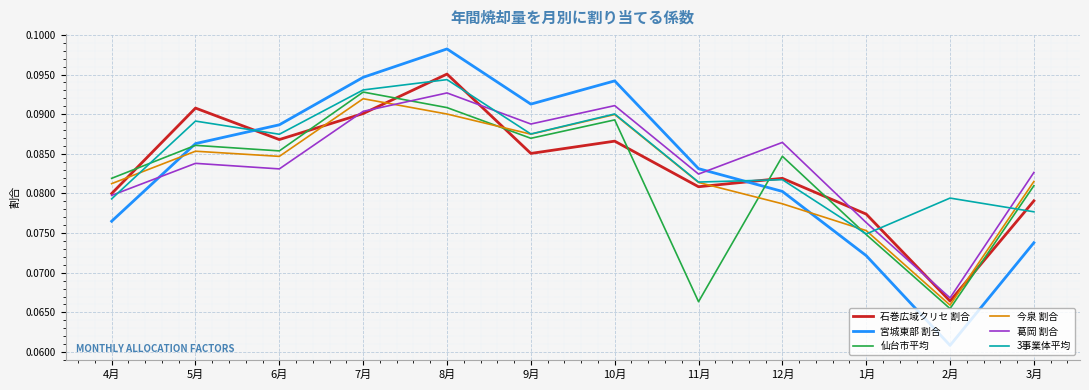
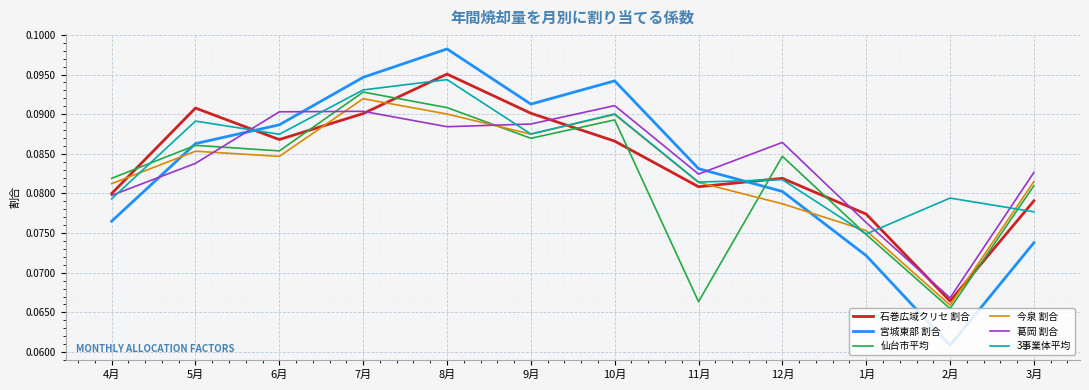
  {
    "石巻広域クリセ 割合": {
      "5月": 0.091,
      "6月": 0.087,
      "8月": 0.095,
-     "9月": 0.085,
+     "9月": 0.090,
      "10月": 0.087,
      "11月": 0.081,
      "1月": 0.077,
      "2月": 0.066,
      "3月": 0.079
    },
    "宮城東部 割合": {
      "4月": 0.077,
      "6月": 0.089,
      "7月": 0.095,
      "8月": 0.098,
      "9月": 0.091,
      "10月": 0.094,
      "11月": 0.083,
      "12月": 0.080,
      "1月": 0.072,
      "3月": 0.074
    },
    "仙台市平均": {
      "4月": 0.082,
      "6月": 0.085,
      "8月": 0.091,
      "9月": 0.087,
      "10月": 0.089,
      "11月": 0.066,
      "12月": 0.085,
      "3月": 0.081
    },
    "今泉 割合": {
      "4月": 0.081,
      "5月": 0.085,
      "6月": 0.085,
      "7月": 0.092,
      "8月": 0.090,
      "12月": 0.079,
      "1月": 0.075,
      "2月": 0.066,
      "3月": 0.082
    },
    "葛岡 割合": {
      "5月": 0.084,
-     "6月": 0.083,
-     "8月": 0.093,
+     "6月": 0.090,
+     "8月": 0.088,
      "9月": 0.089,
      "10月": 0.091,
      "11月": 0.082,
      "12月": 0.086,
      "1月": 0.076,
      "2月": 0.067,
      "3月": 0.083
    },
    "3事業体平均": {
      "4月": 0.079,
      "5月": 0.089,
      "6月": 0.087,
      "8月": 0.094,
      "2月": 0.079,
      "3月": 0.078
    }
  }
